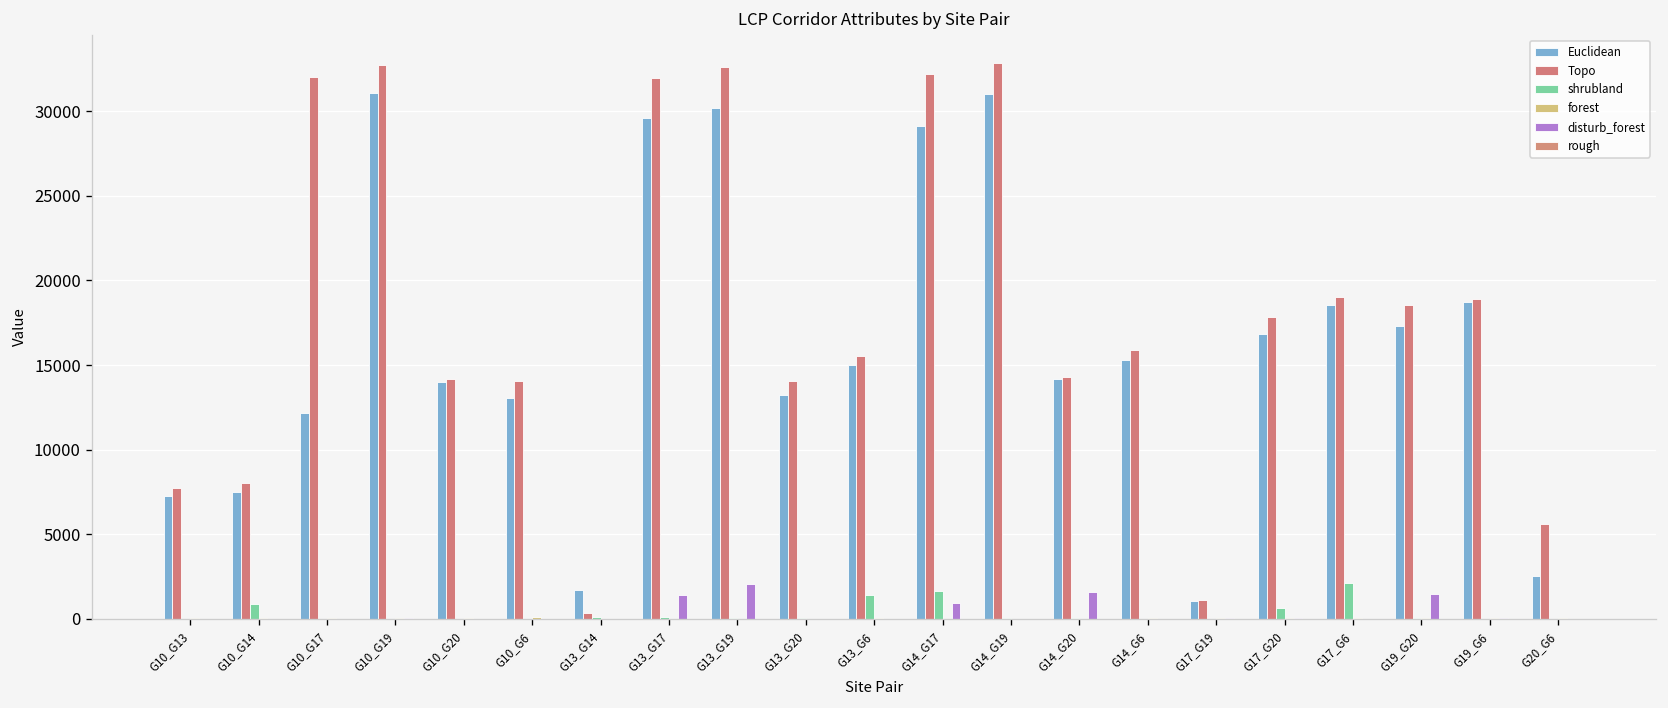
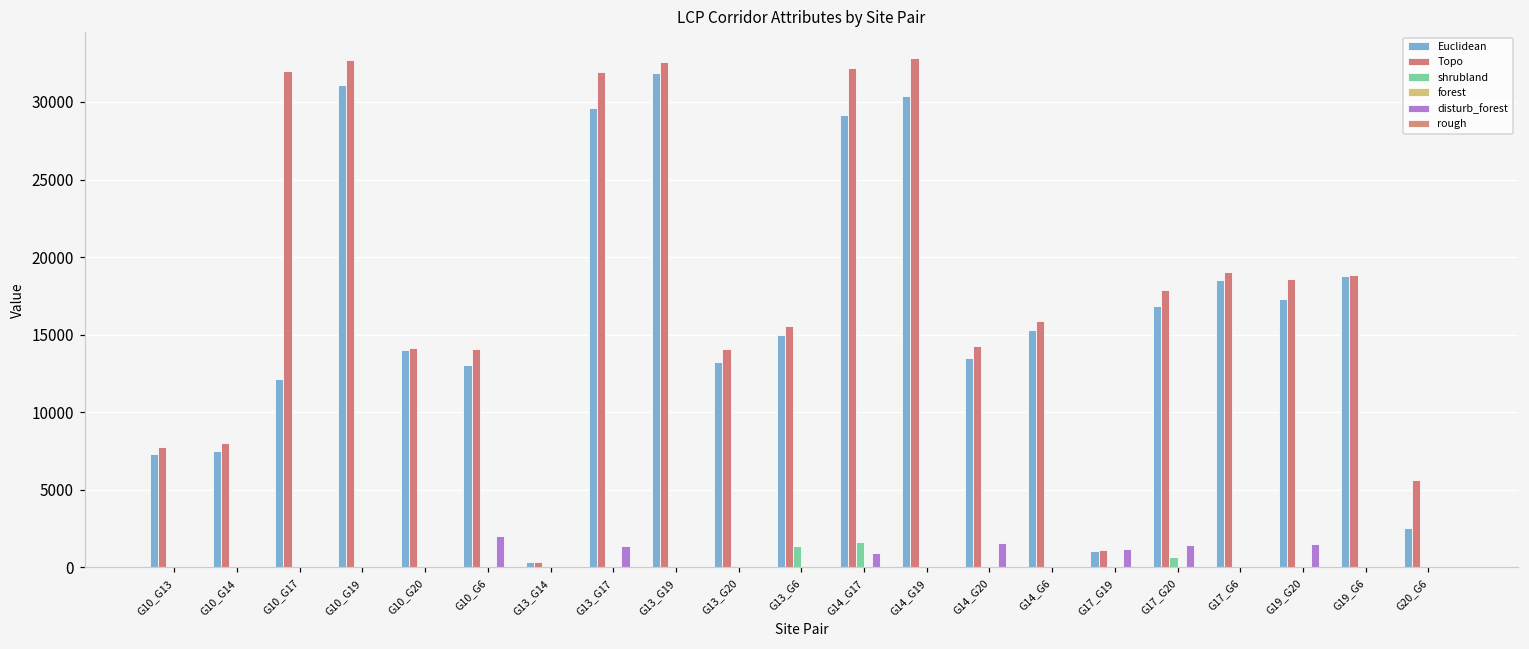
  {
    "Euclidean": {
      "G10_G13": 7300,
      "G10_G14": 7500,
      "G10_G17": 12200,
      "G10_G19": 31100,
      "G10_G20": 14000,
      "G10_G6": 13000,
-     "G13_G14": 1700,
+     "G13_G14": 300,
      "G13_G17": 29600,
-     "G13_G19": 30200,
+     "G13_G19": 31900,
      "G13_G20": 13200,
      "G13_G6": 15000,
      "G14_G17": 29100,
-     "G14_G19": 31000,
-     "G14_G20": 14200,
+     "G14_G19": 30400,
+     "G14_G20": 13500,
      "G14_G6": 15300,
      "G17_G19": 1100,
      "G17_G20": 16800,
      "G17_G6": 18500,
      "G19_G20": 17300,
      "G19_G6": 18800,
      "G20_G6": 2500
    },
    "shrubland": {
-     "G10_G14": 900,
+     "G10_G14": 0,
      "G13_G6": 1400,
      "G14_G17": 1700,
      "G17_G20": 700,
-     "G17_G6": 2100
+     "G17_G6": 0
    },
    "disturb_forest": {
-     "G10_G6": 0,
+     "G10_G6": 2000,
      "G13_G17": 1400,
-     "G13_G19": 2000,
+     "G13_G19": 0,
      "G14_G17": 900,
      "G14_G20": 1600,
-     "G17_G19": 0,
-     "G17_G20": 0,
+     "G17_G19": 1200,
+     "G17_G20": 1400,
      "G19_G20": 1500
    }
  }
